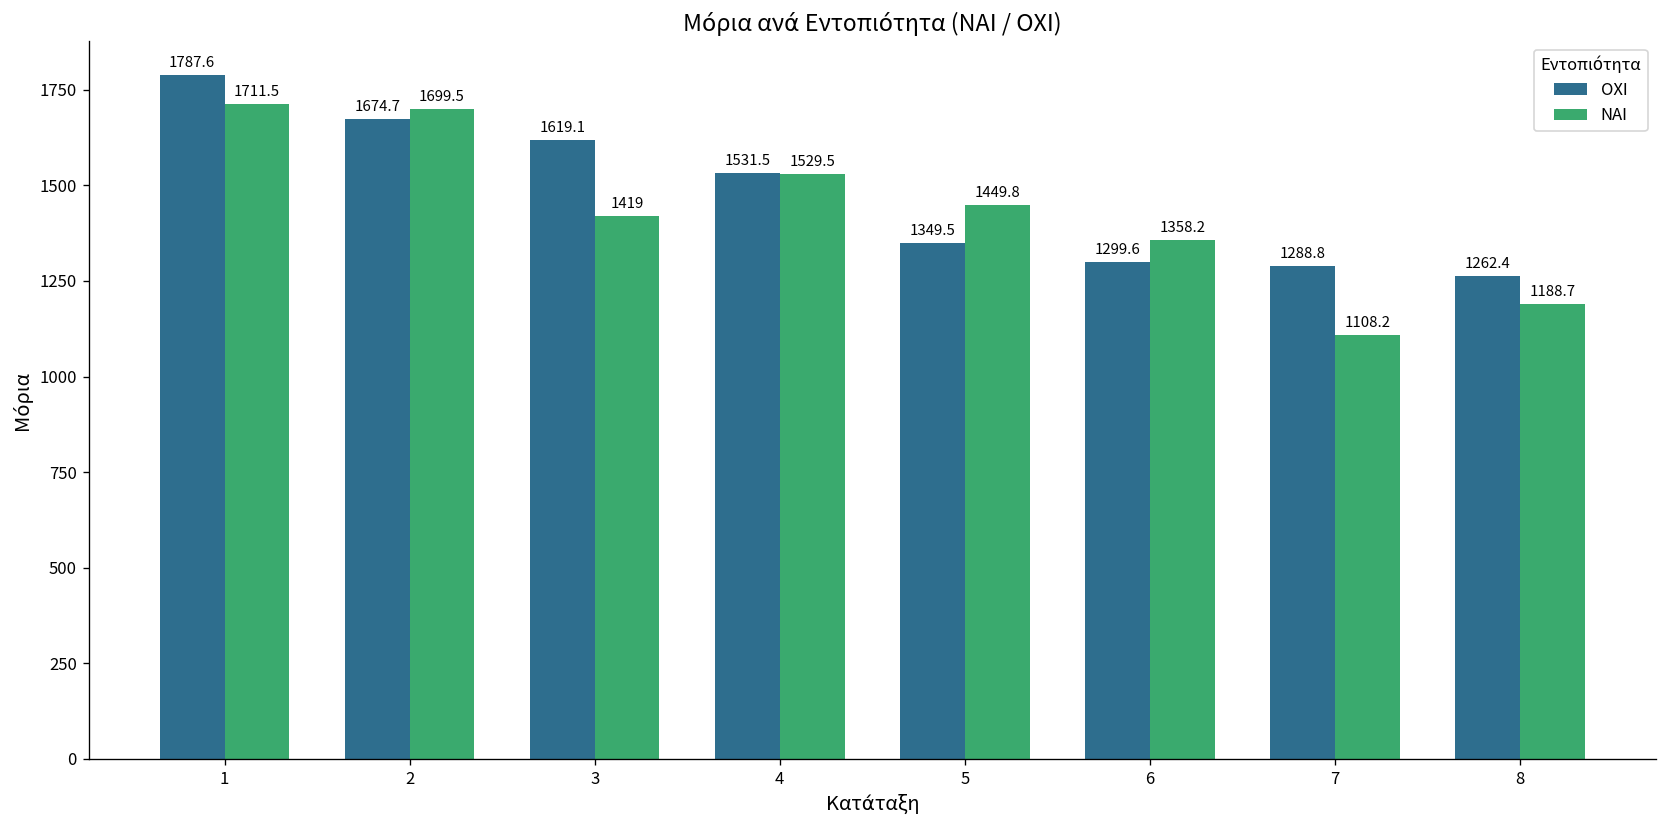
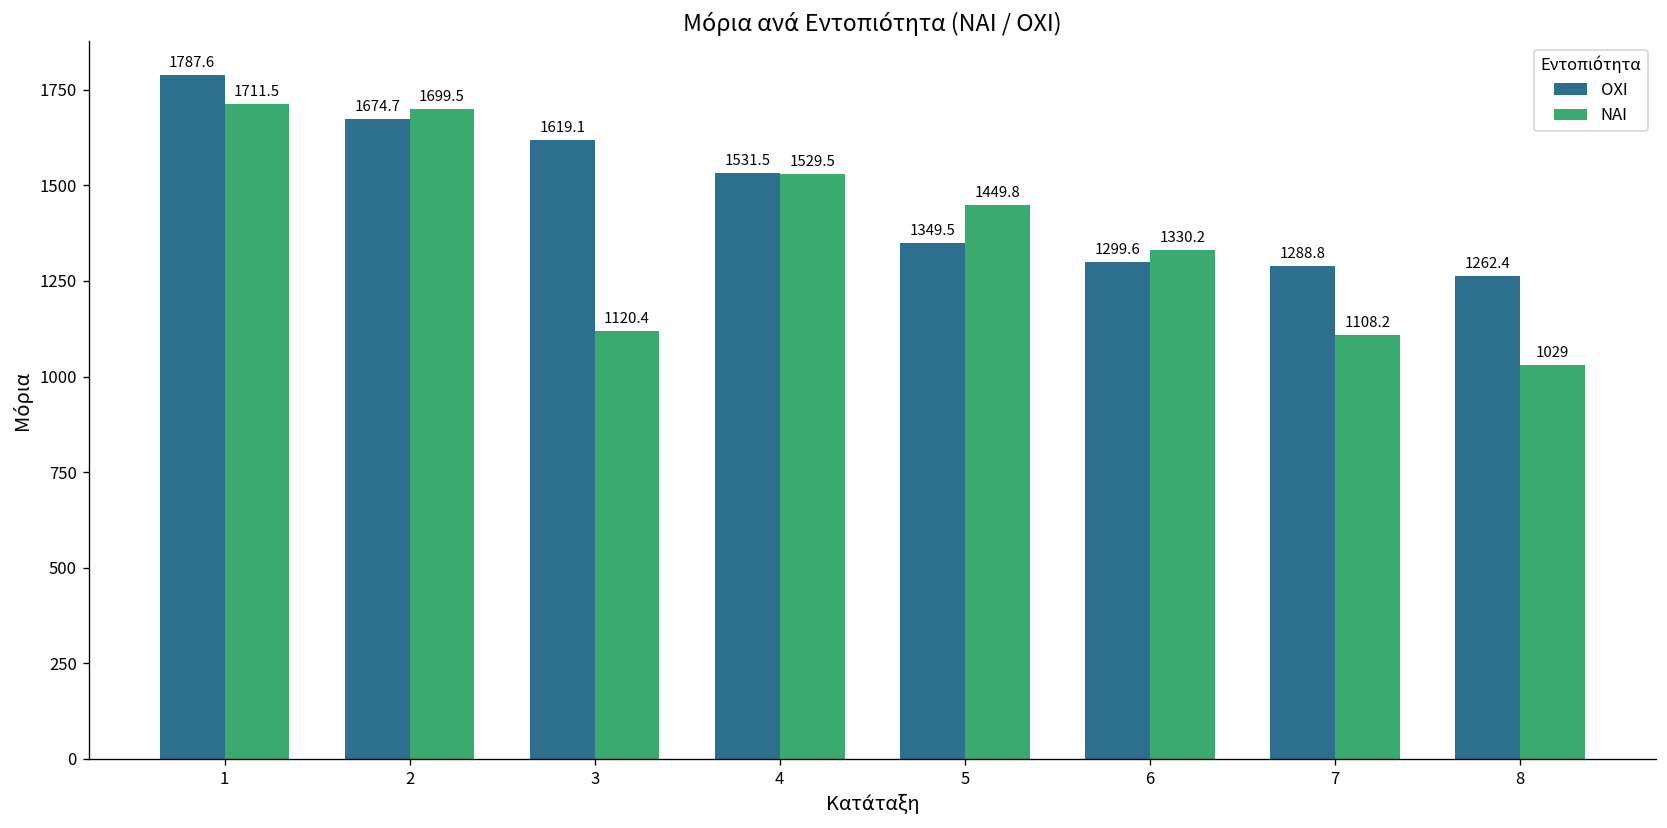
  {
    "ΟΧΙ": {
      "1": 1787.6,
      "2": 1674.7,
      "3": 1619.1,
      "4": 1531.5,
      "5": 1349.5,
      "6": 1299.6,
      "7": 1288.8,
      "8": 1262.4
    },
    "ΝΑΙ": {
      "1": 1711.5,
      "2": 1699.5,
-     "3": 1419,
+     "3": 1120.4,
      "4": 1529.5,
      "5": 1449.8,
-     "6": 1358.2,
+     "6": 1330.2,
      "7": 1108.2,
-     "8": 1188.7
+     "8": 1029
    }
  }
